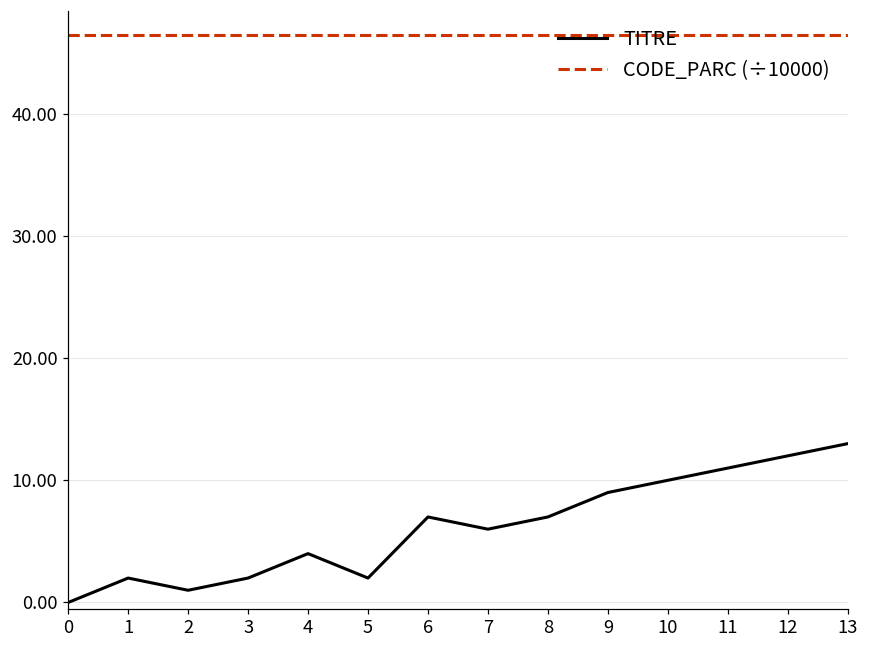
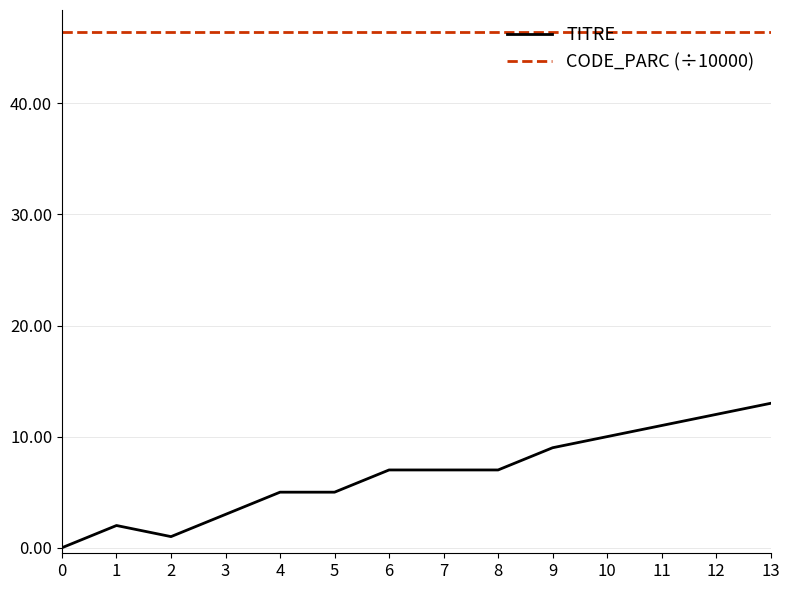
  {
    "TITRE": {
      "0": 0,
      "1": 2,
      "2": 1,
-     "3": 2,
-     "4": 4,
-     "5": 2,
+     "3": 3,
+     "4": 5,
+     "5": 5,
      "6": 7,
-     "7": 6,
+     "7": 7,
      "8": 7,
      "9": 9,
      "10": 10,
      "11": 11,
      "12": 12,
      "13": 13
    },
    "CODE_PARC (÷10000)": {
      "0": 46.4,
      "1": 46.4,
      "2": 46.4,
      "3": 46.4,
      "4": 46.4,
      "5": 46.4,
      "6": 46.4,
      "7": 46.4,
      "8": 46.4,
      "9": 46.4,
      "10": 46.4,
      "11": 46.4,
      "12": 46.4,
      "13": 46.4
    }
  }
